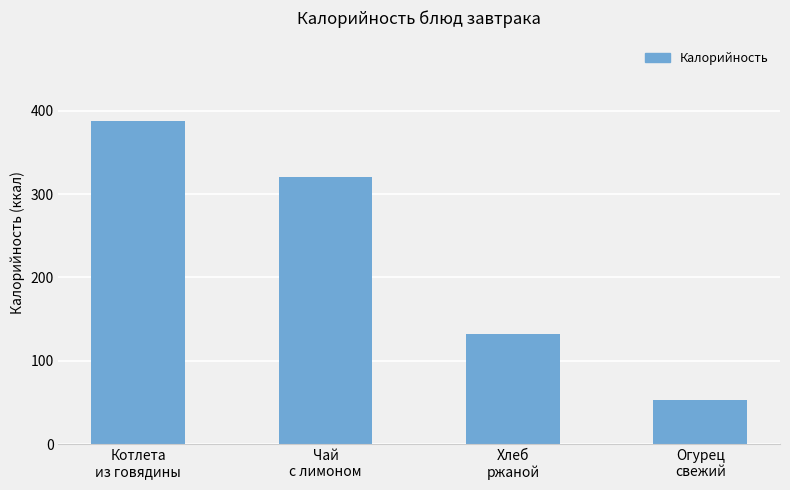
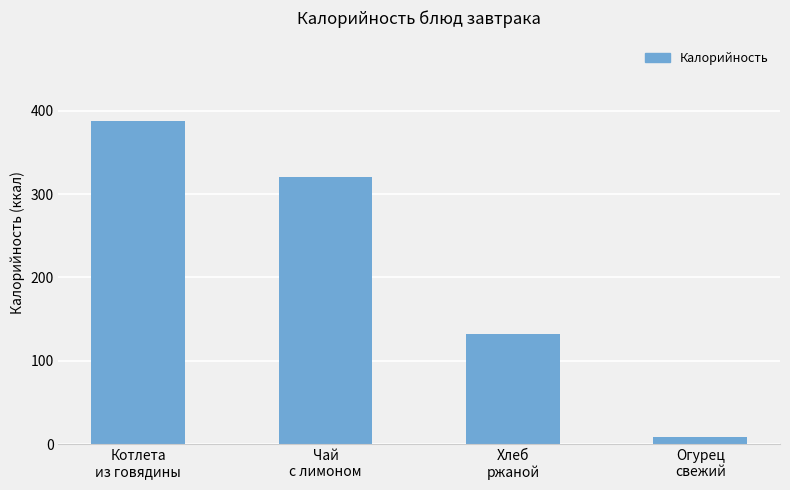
  {
    "Котлета из говядины": 390,
    "Чай с лимоном": 320,
    "Хлеб ржаной": 130,
-   "Огурец свежий": 50
+   "Огурец свежий": 10
  }
